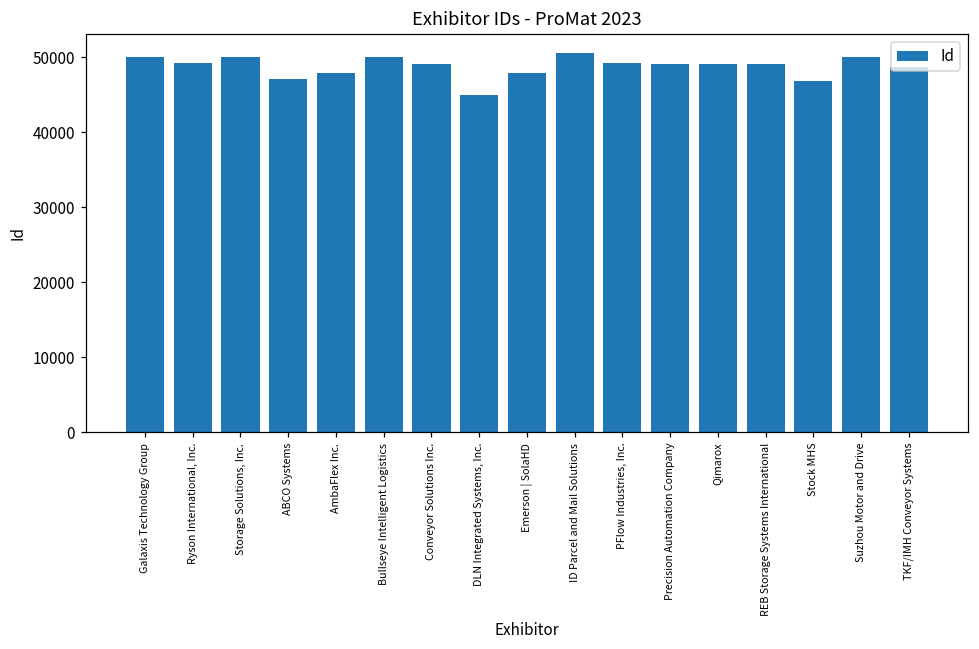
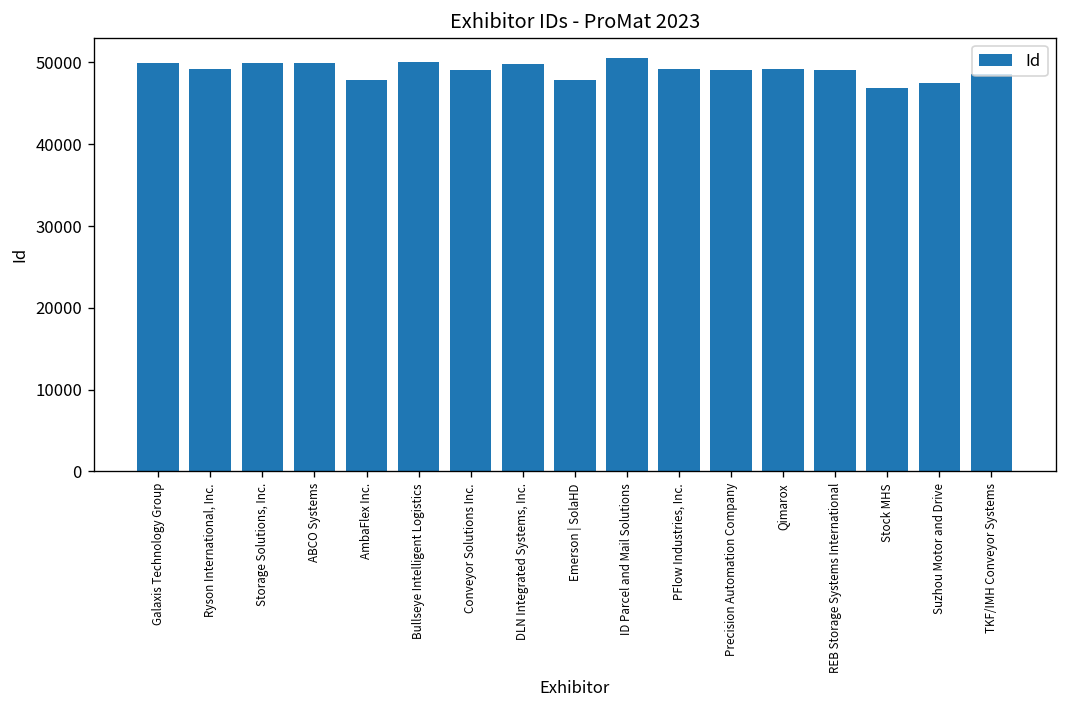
  {
    "Galaxis Technology Group": 50000,
    "Ryson International, Inc.": 49000,
    "Storage Solutions, Inc.": 50000,
-   "ABCO Systems": 47000,
+   "ABCO Systems": 50000,
    "AmbaFlex Inc.": 48000,
    "Bullseye Intelligent Logistics": 50000,
    "Conveyor Solutions Inc.": 49000,
-   "DLN Integrated Systems, Inc.": 45000,
+   "DLN Integrated Systems, Inc.": 50000,
    "Emerson | SolaHD": 48000,
    "ID Parcel and Mail Solutions": 51000,
    "PFlow Industries, Inc.": 49000,
    "Precision Automation Company": 49000,
    "Qimarox": 49000,
    "REB Storage Systems International": 49000,
    "Stock MHS": 47000,
-   "Suzhou Motor and Drive": 50000
+   "Suzhou Motor and Drive": 47000
  }
